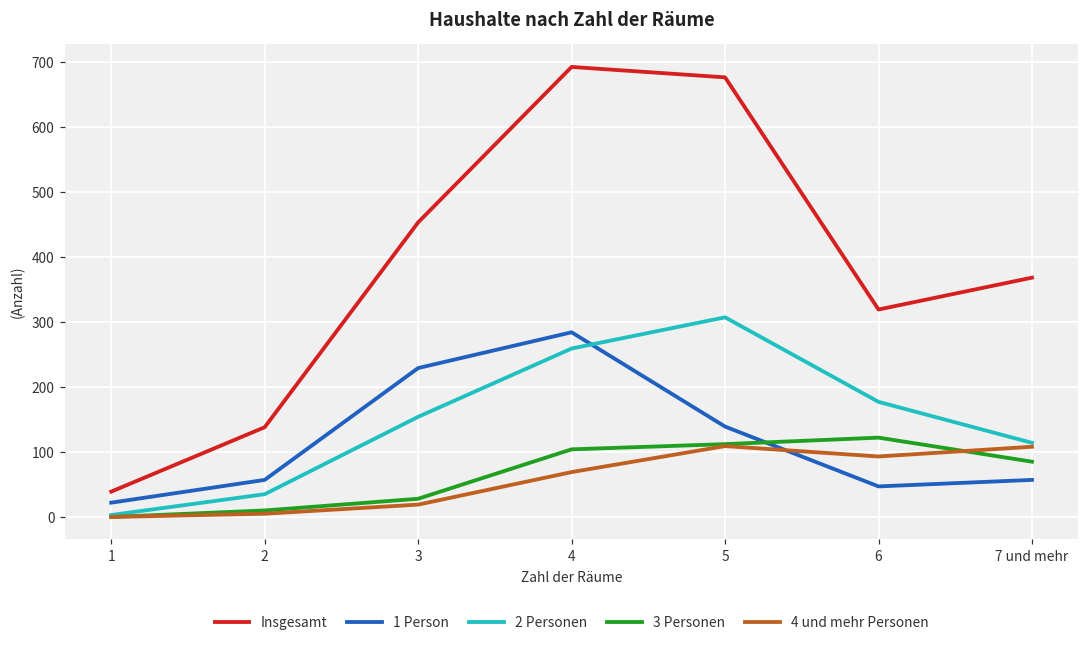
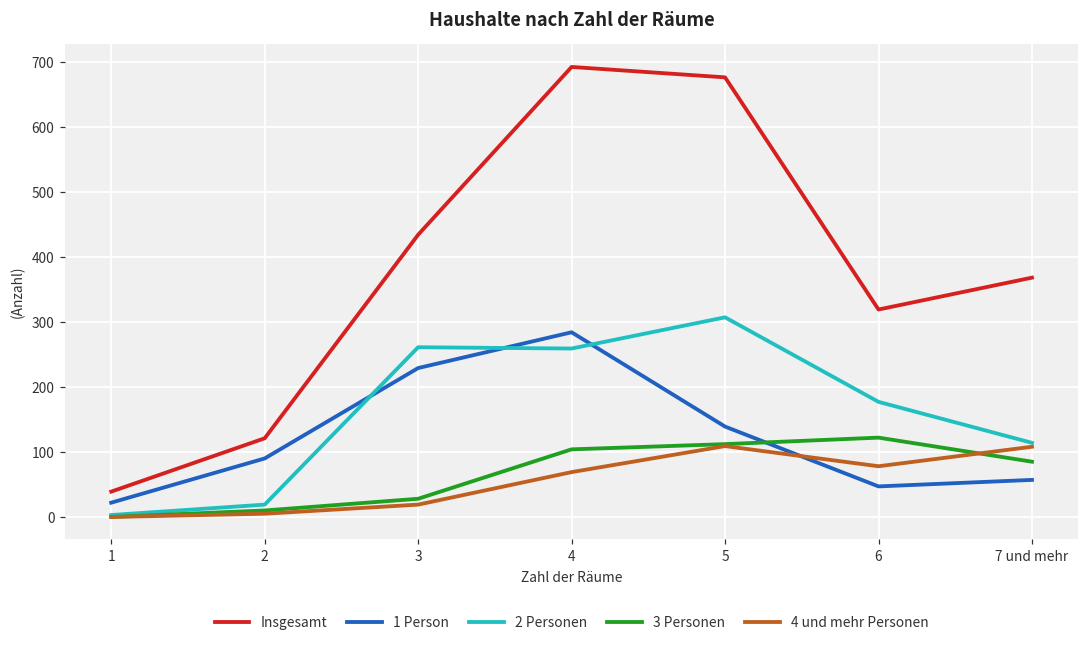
  {
    "Insgesamt": {
      "1": 40,
-     "2": 140,
-     "3": 450,
+     "2": 120,
+     "3": 430,
      "4": 690,
      "5": 680,
      "6": 320,
      "7 und mehr": 370
    },
    "1 Person": {
      "1": 20,
-     "2": 60,
+     "2": 90,
      "3": 230,
      "4": 280,
      "5": 140,
      "6": 50,
      "7 und mehr": 60
    },
    "2 Personen": {
-     "2": 40,
-     "3": 150,
+     "2": 20,
+     "3": 260,
      "4": 260,
      "5": 310,
      "6": 180,
      "7 und mehr": 110
    },
    "3 Personen": {
      "2": 10,
      "3": 30,
      "4": 100,
      "6": 120,
      "7 und mehr": 90
    },
    "4 und mehr Personen": {
      "2": 10,
      "3": 20,
      "4": 70,
-     "6": 90,
+     "6": 80,
      "7 und mehr": 110
    }
  }
